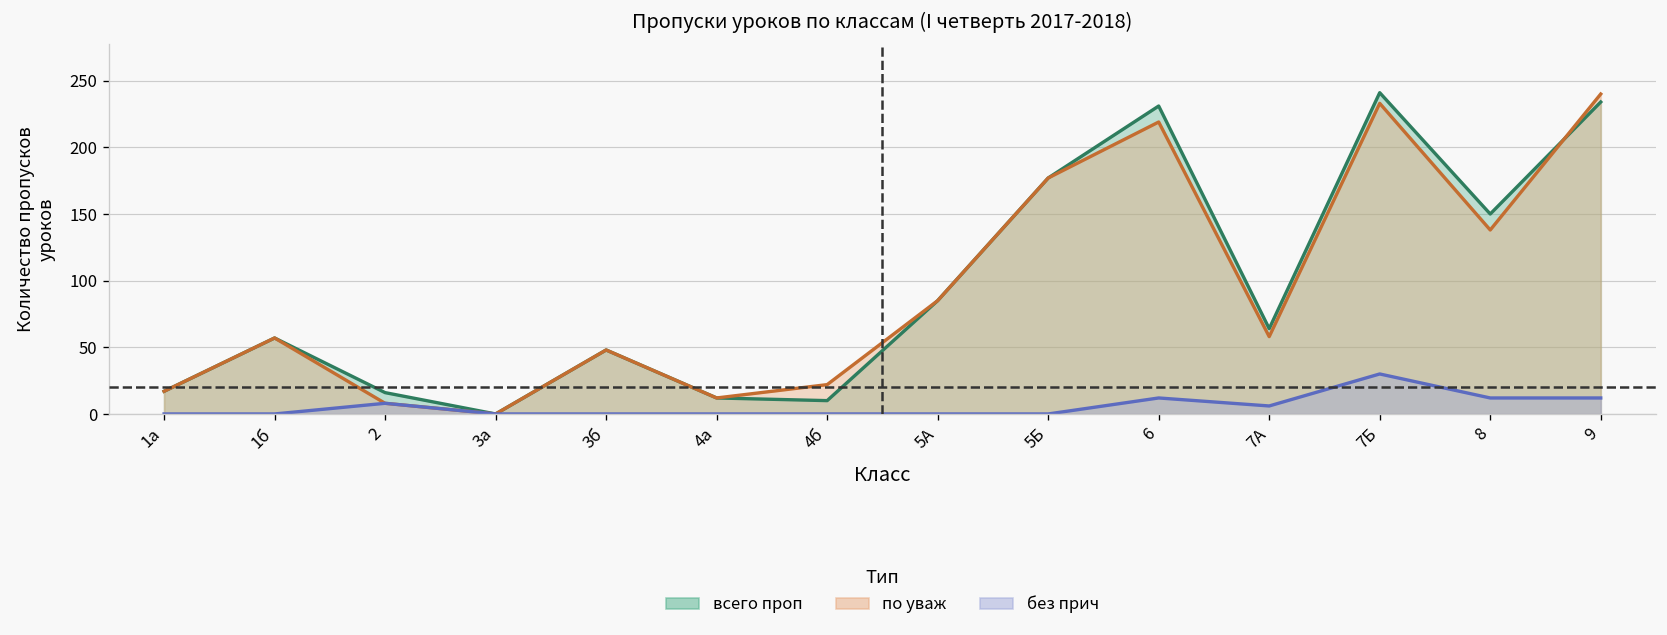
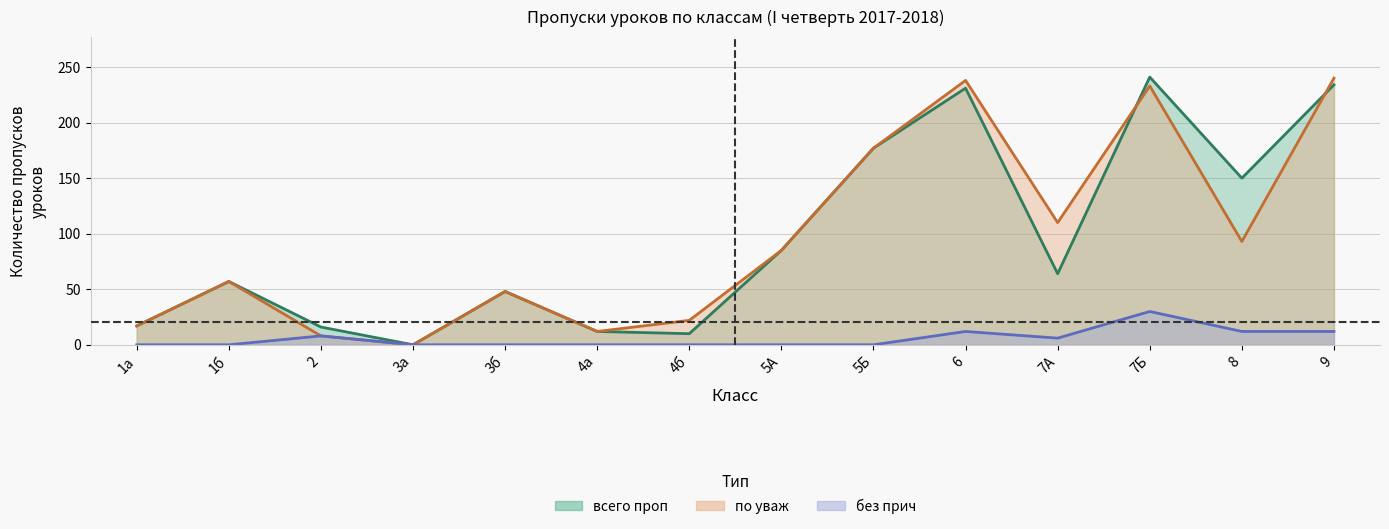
  {
    "по уваж": {
      "4б": 22,
-     "6": 219,
-     "7А": 58,
+     "6": 238,
+     "7А": 110,
      "7Б": 233,
-     "8": 138,
+     "8": 93,
      "9": 240
    }
  }
